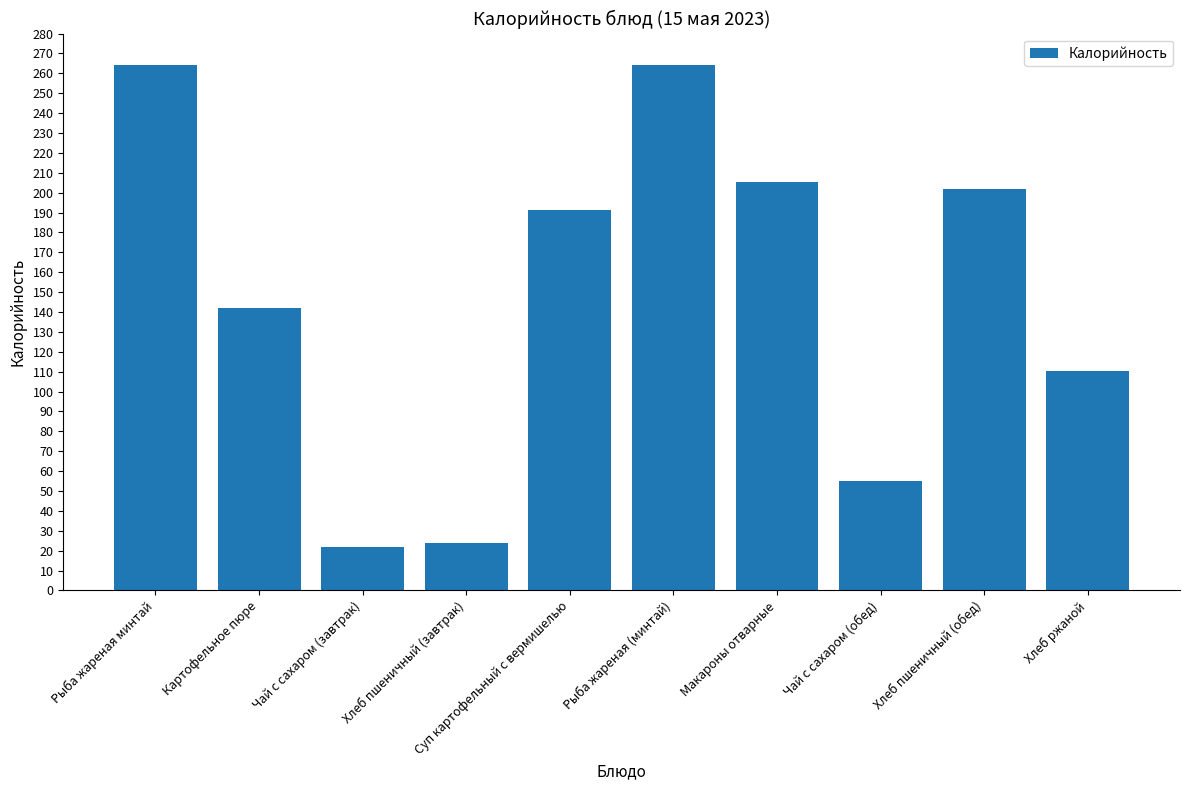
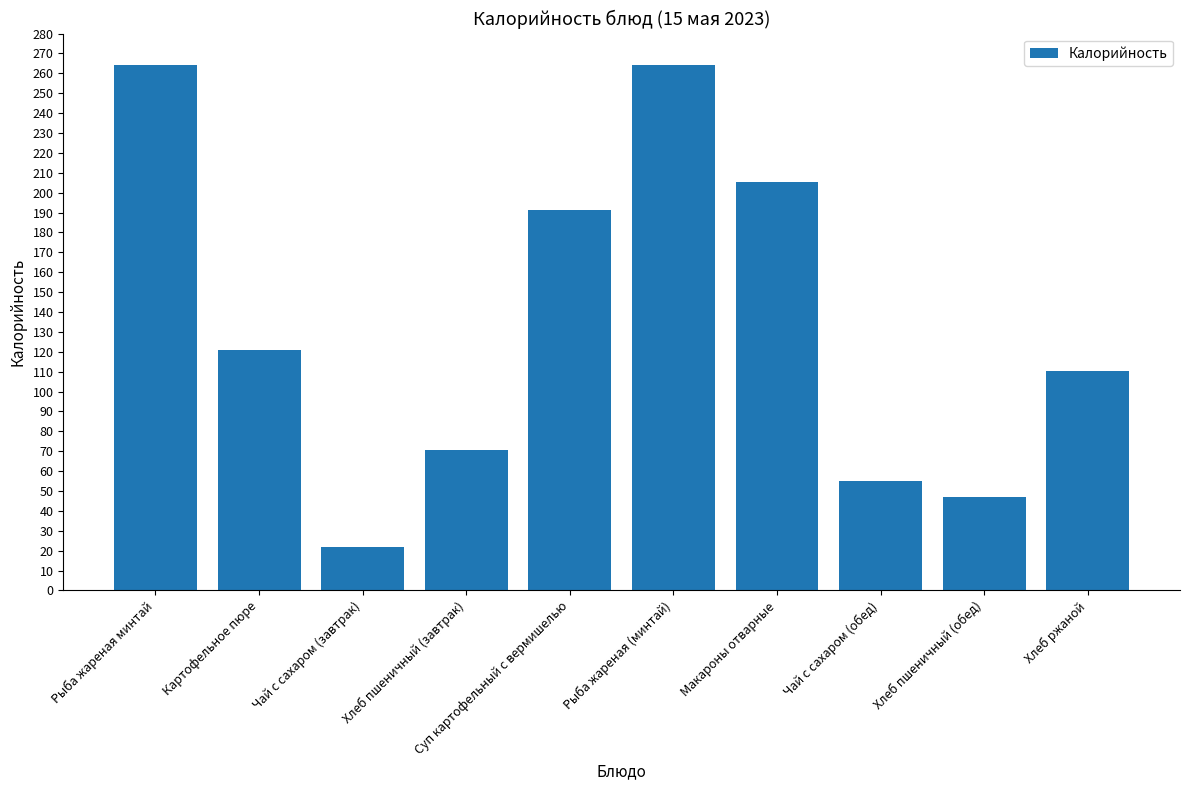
  {
    "Рыба жареная минтай": 264,
-   "Картофельное пюре": 142,
+   "Картофельное пюре": 121,
    "Чай с сахаром (завтрак)": 22,
-   "Хлеб пшеничный (завтрак)": 24,
+   "Хлеб пшеничный (завтрак)": 71,
    "Суп картофельный с вермишелью": 191,
    "Рыба жареная (минтай)": 264,
    "Макароны отварные": 206,
    "Чай с сахаром (обед)": 55,
-   "Хлеб пшеничный (обед)": 202,
+   "Хлеб пшеничный (обед)": 47,
    "Хлеб ржаной": 111
  }
